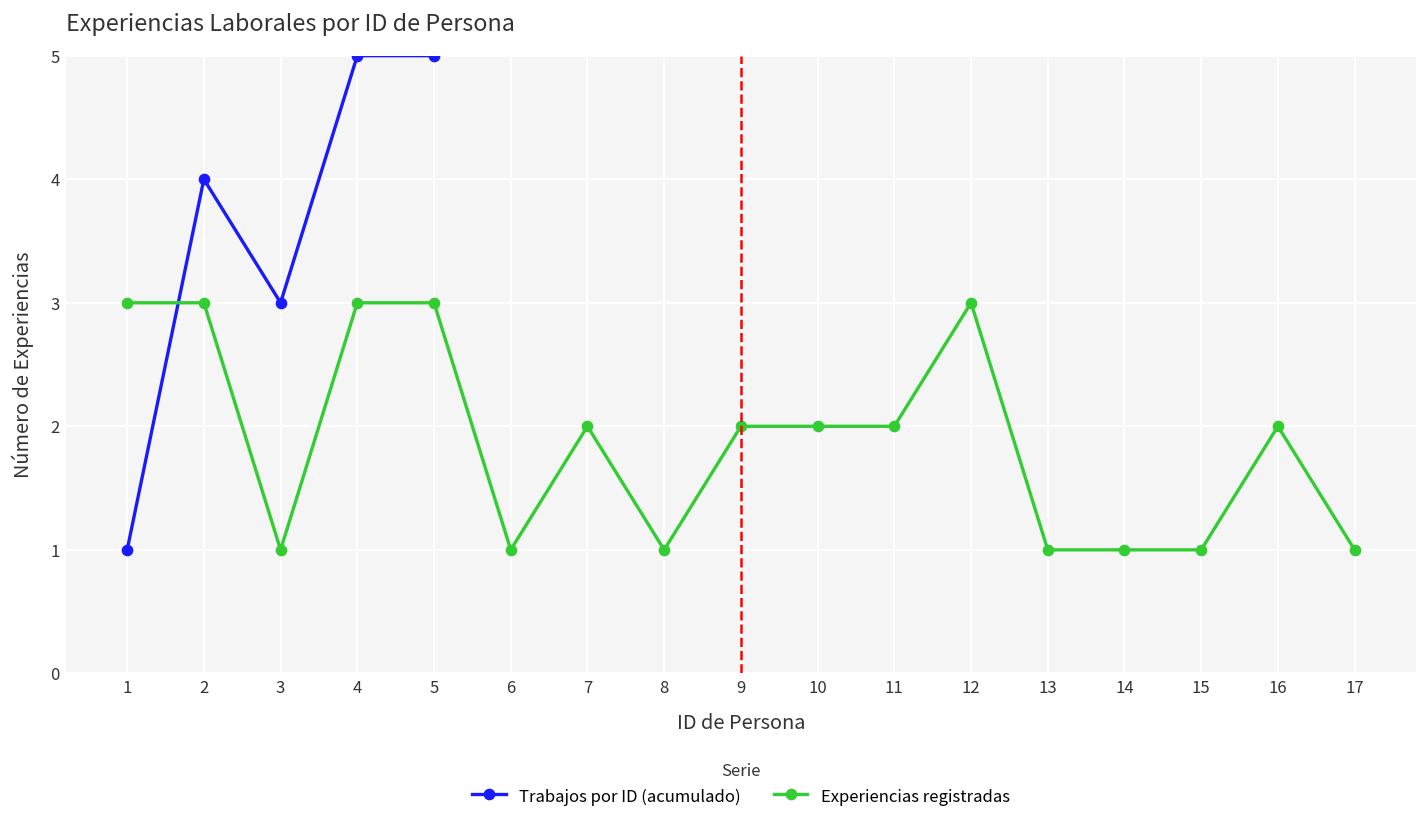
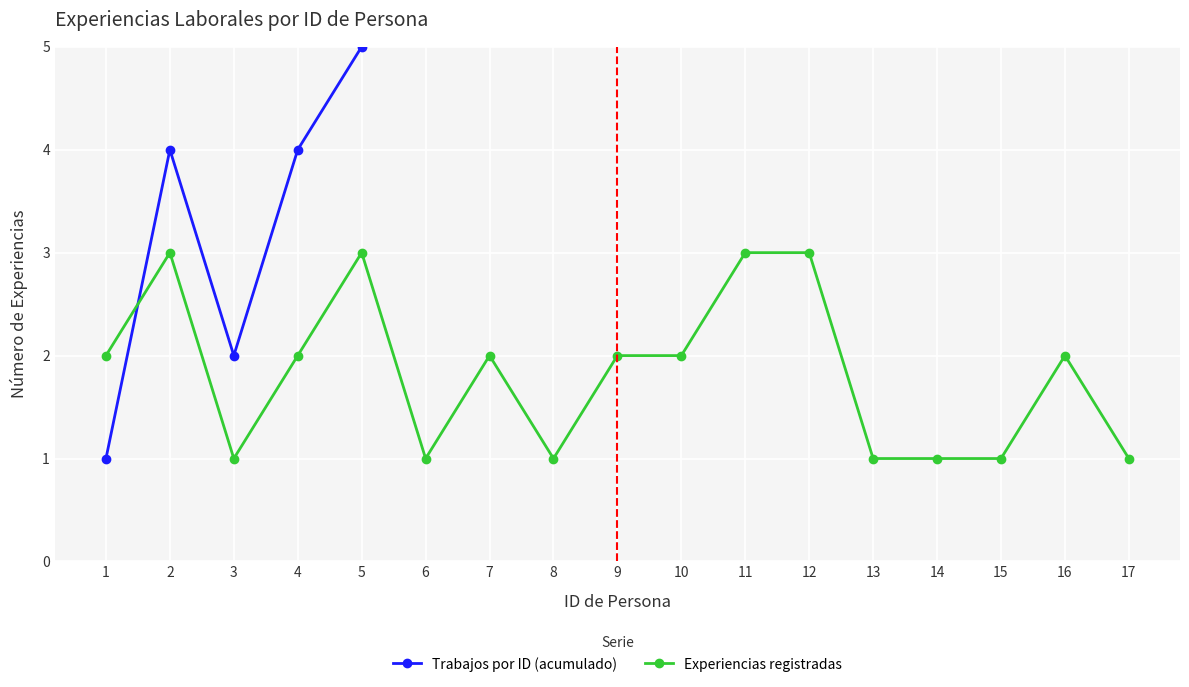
  {
    "Trabajos por ID (acumulado)": {
      "1": 1,
      "2": 4,
-     "3": 3,
-     "4": 5,
+     "3": 2,
+     "4": 4,
      "5": 5
    },
    "Experiencias registradas": {
-     "1": 3,
+     "1": 2,
      "2": 3,
      "3": 1,
-     "4": 3,
+     "4": 2,
      "5": 3,
      "6": 1,
      "7": 2,
      "8": 1,
      "9": 2,
      "10": 2,
-     "11": 2,
+     "11": 3,
      "12": 3,
      "13": 1,
      "14": 1,
      "15": 1,
      "16": 2,
      "17": 1
    }
  }
